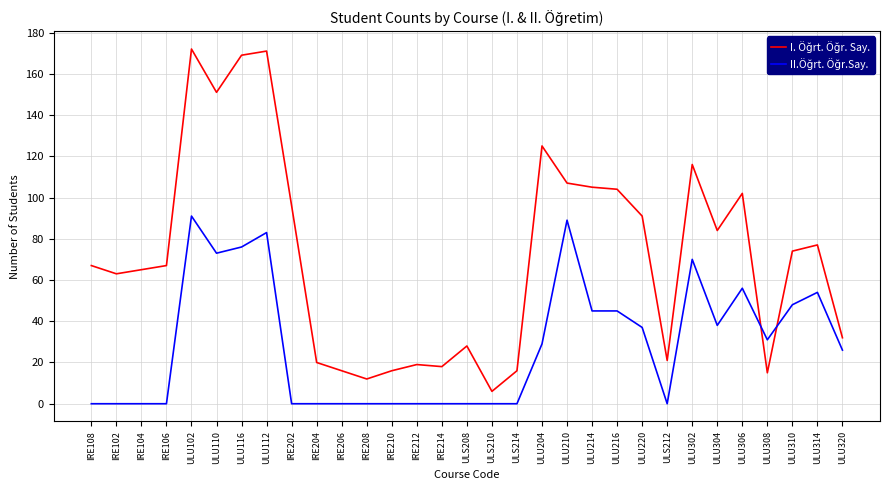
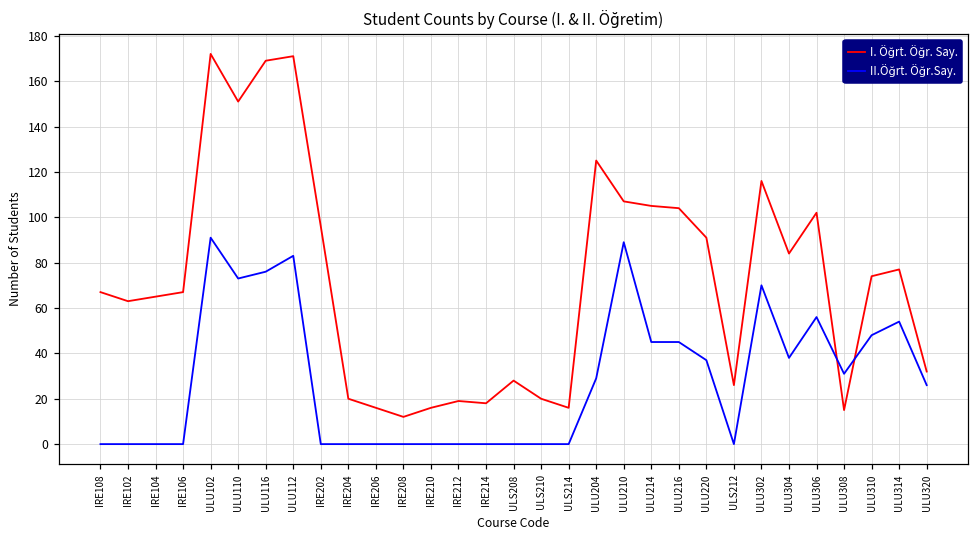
  {
    "I. Öğrt. Öğr. Say.": {
      "IRE108": 67,
      "IRE102": 63,
      "IRE104": 65,
      "IRE106": 67,
      "ULU102": 172,
      "ULU110": 151,
      "ULU116": 169,
      "ULU112": 171,
      "IRE202": 96,
      "IRE204": 20,
      "IRE206": 16,
      "IRE208": 12,
      "IRE210": 16,
      "IRE212": 19,
      "IRE214": 18,
      "ULS208": 28,
-     "ULS210": 6,
+     "ULS210": 20,
      "ULS214": 16,
      "ULU204": 125,
      "ULU210": 107,
      "ULU214": 105,
      "ULU216": 104,
      "ULU220": 91,
-     "ULS212": 21,
+     "ULS212": 26,
      "ULU302": 116,
      "ULU304": 84,
      "ULU306": 102,
      "ULU308": 15,
      "ULU310": 74,
      "ULU314": 77,
      "ULU320": 32
    },
    "II.Öğrt. Öğr.Say.": {
      "IRE108": 0,
      "IRE102": 0,
      "IRE104": 0,
      "IRE106": 0,
      "ULU102": 91,
      "ULU110": 73,
      "ULU116": 76,
      "ULU112": 83,
      "IRE202": 0,
      "IRE204": 0,
      "IRE206": 0,
      "IRE208": 0,
      "IRE210": 0,
      "IRE212": 0,
      "IRE214": 0,
      "ULS208": 0,
      "ULS210": 0,
      "ULS214": 0,
      "ULU204": 29,
      "ULU210": 89,
      "ULU214": 45,
      "ULU216": 45,
      "ULU220": 37,
      "ULS212": 0,
      "ULU302": 70,
      "ULU304": 38,
      "ULU306": 56,
      "ULU308": 31,
      "ULU310": 48,
      "ULU314": 54,
      "ULU320": 26
    }
  }
